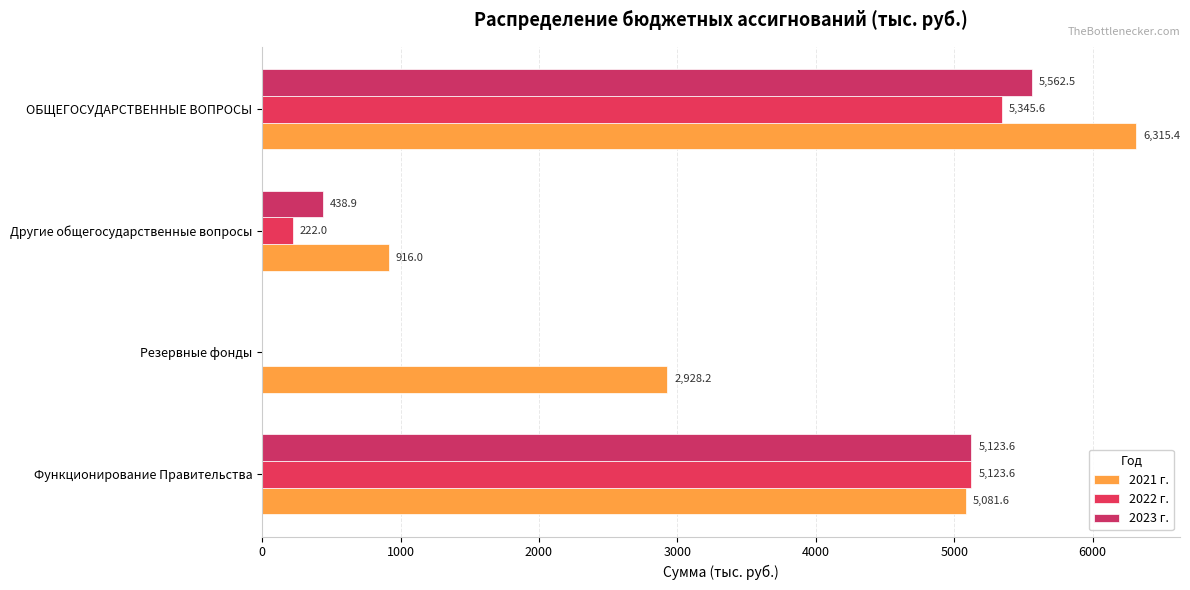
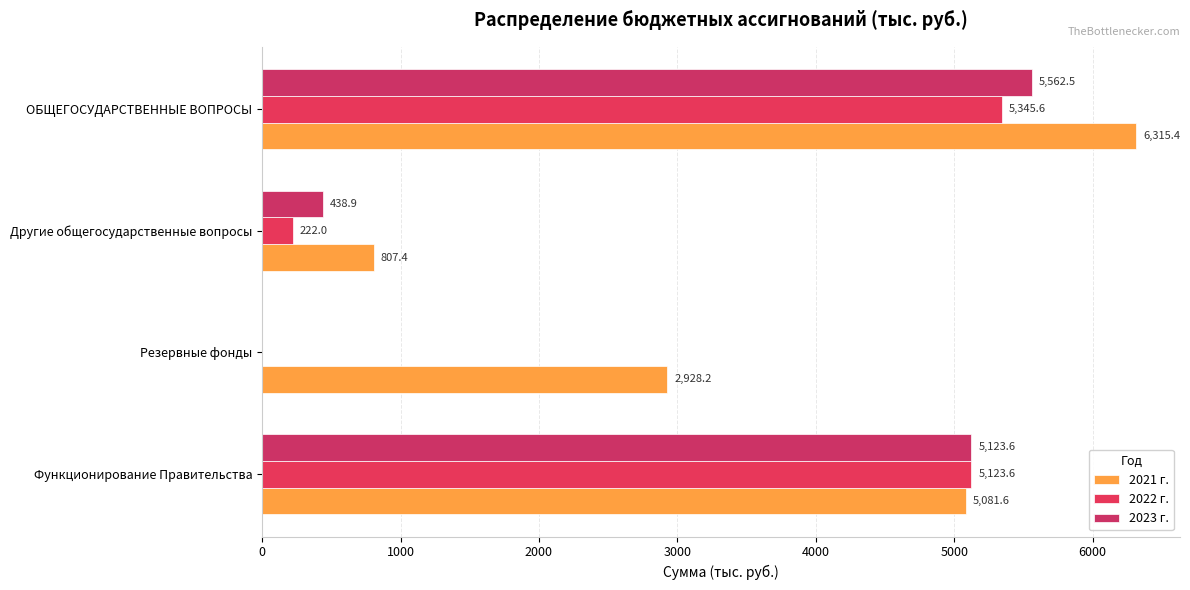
  {
    "2021 г.": {
      "ОБЩЕГОСУДАРСТВЕННЫЕ ВОПРОСЫ": "6,315.4",
-     "Другие общегосударственные вопросы": "916.0",
+     "Другие общегосударственные вопросы": "807.4",
      "Резервные фонды": "2,928.2",
      "Функционирование Правительства": "5,081.6"
    }
  }
